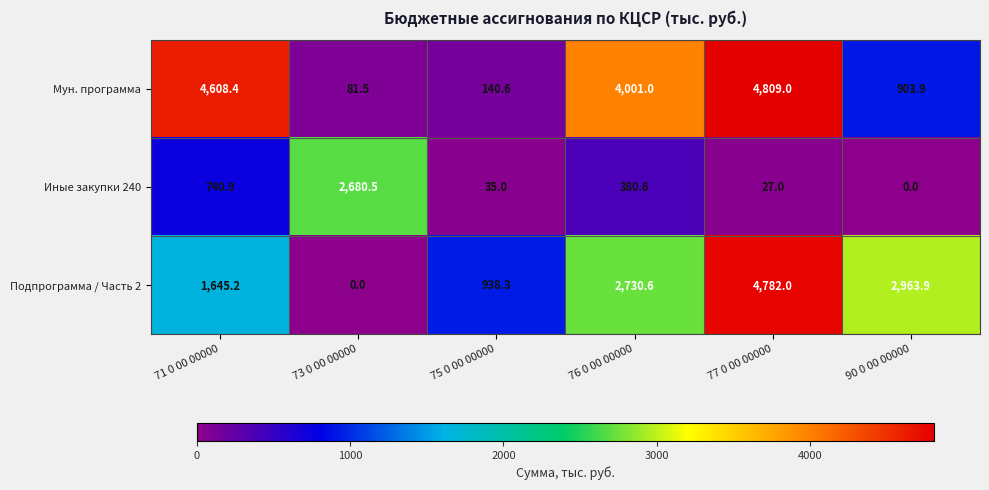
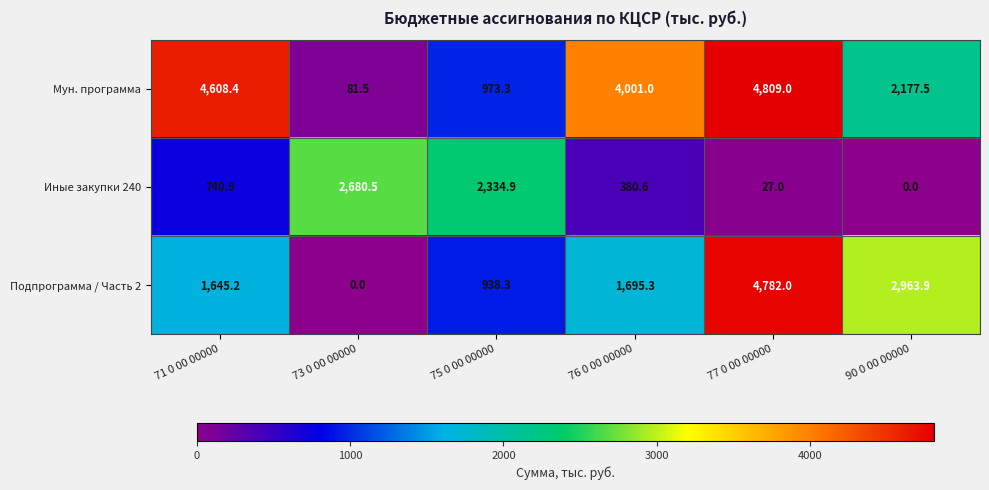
  {
    "Мун. программа": {
      "71 0 00 00000": "4,608.4",
      "73 0 00 00000": "81.5",
-     "75 0 00 00000": "140.6",
+     "75 0 00 00000": "973.3",
      "76 0 00 00000": "4,001.0",
      "77 0 00 00000": "4,809.0",
-     "90 0 00 00000": "903.9"
+     "90 0 00 00000": "2,177.5"
    },
    "Иные закупки 240": {
      "71 0 00 00000": "740.9",
      "73 0 00 00000": "2,680.5",
-     "75 0 00 00000": "35.0",
+     "75 0 00 00000": "2,334.9",
      "76 0 00 00000": "380.6",
      "77 0 00 00000": "27.0",
      "90 0 00 00000": "0.0"
    },
    "Подпрограмма / Часть 2": {
      "71 0 00 00000": "1,645.2",
      "73 0 00 00000": "0.0",
      "75 0 00 00000": "938.3",
-     "76 0 00 00000": "2,730.6",
+     "76 0 00 00000": "1,695.3",
      "77 0 00 00000": "4,782.0",
      "90 0 00 00000": "2,963.9"
    }
  }
